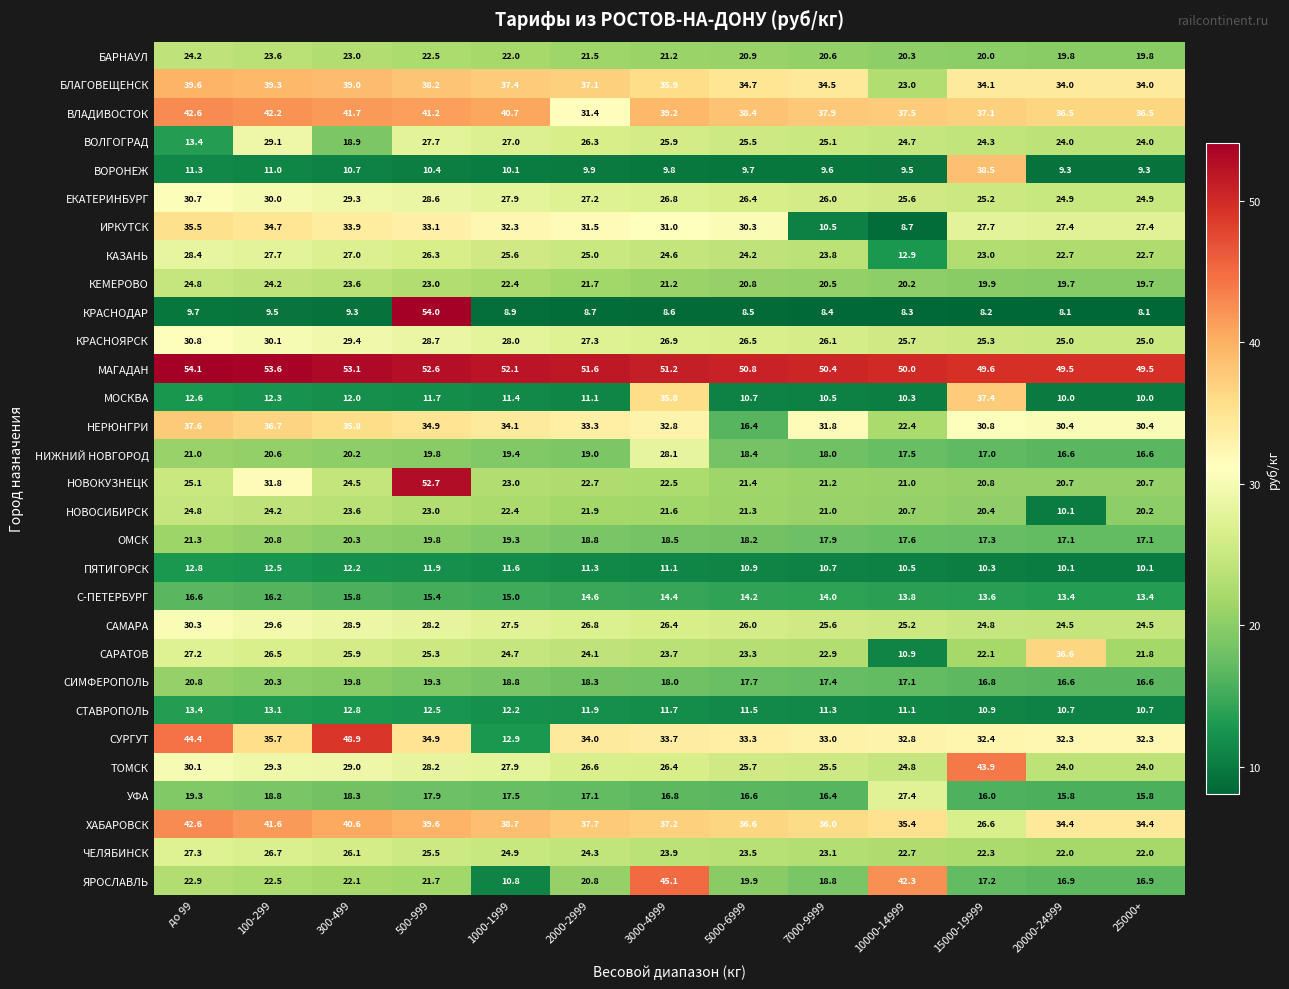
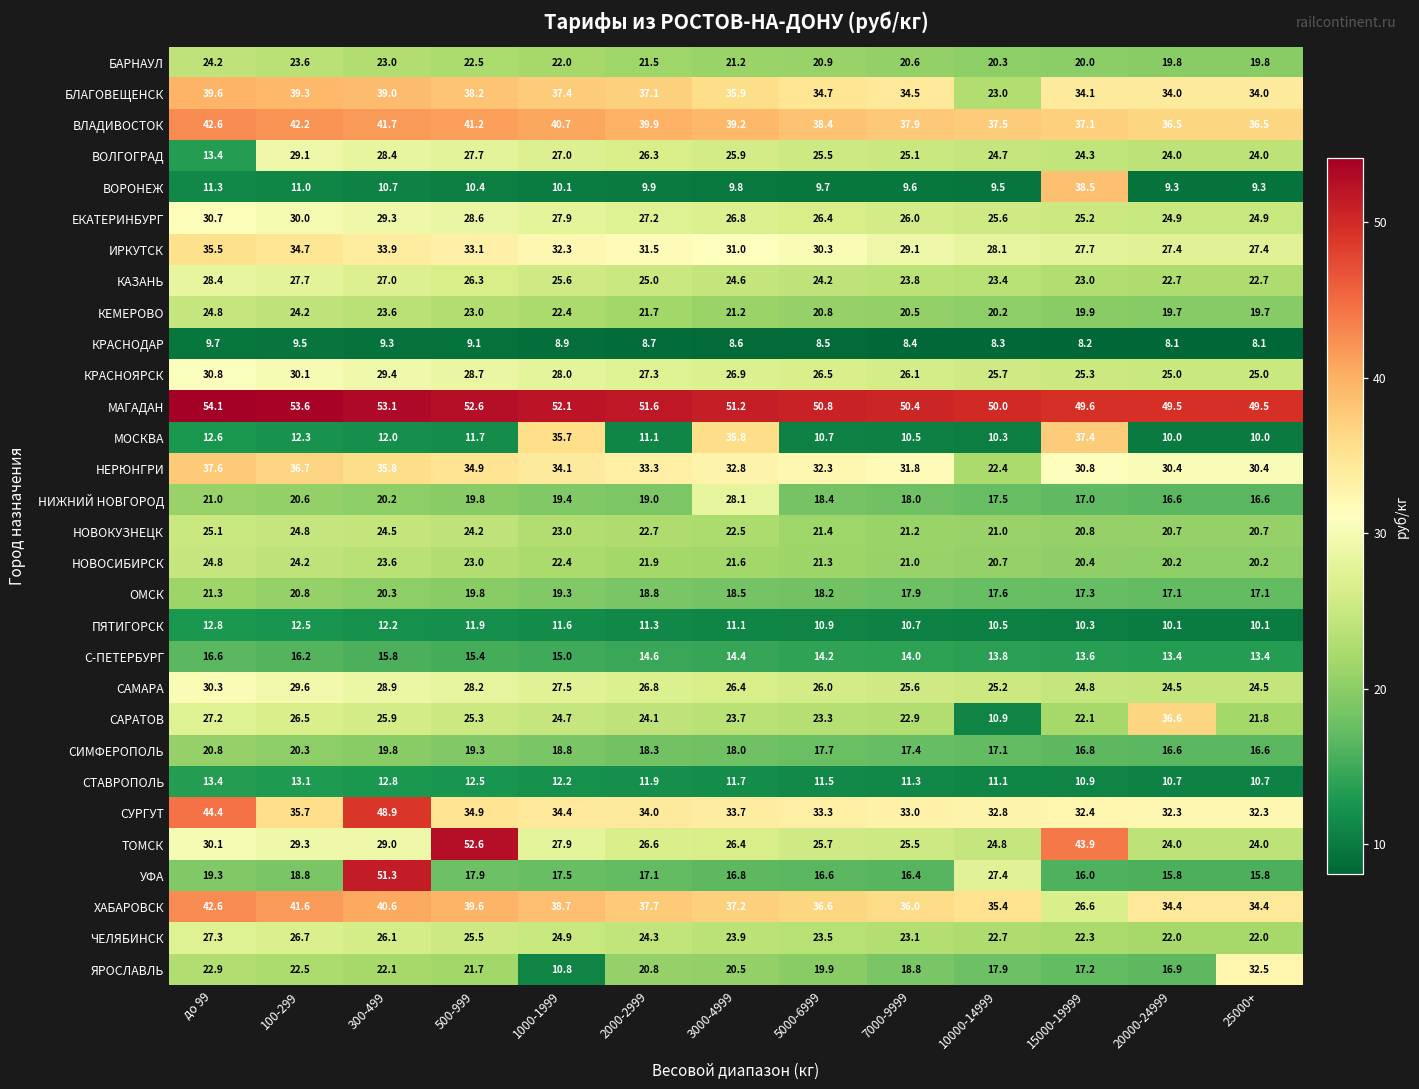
  {
    "ВЛАДИВОСТОК": {
      "до 99": 42.6,
      "100-299": 42.2,
      "300-499": 41.7,
      "500-999": 41.2,
      "1000-1999": 40.7,
-     "2000-2999": 31.4,
+     "2000-2999": 39.9,
      "3000-4999": 39.2,
      "5000-6999": 38.4,
      "7000-9999": 37.9,
      "10000-14999": 37.5,
      "15000-19999": 37.1,
      "20000-24999": 36.5,
      "25000+": 36.5
    },
    "ВОЛГОГРАД": {
      "до 99": 13.4,
      "100-299": 29.1,
-     "300-499": 18.9,
+     "300-499": 28.4,
      "500-999": 27.7,
      "1000-1999": 27.0,
      "2000-2999": 26.3,
      "3000-4999": 25.9,
      "5000-6999": 25.5,
      "7000-9999": 25.1,
      "10000-14999": 24.7,
      "15000-19999": 24.3,
      "20000-24999": 24.0,
      "25000+": 24.0
    },
    "ИРКУТСК": {
      "до 99": 35.5,
      "100-299": 34.7,
      "300-499": 33.9,
      "500-999": 33.1,
      "1000-1999": 32.3,
      "2000-2999": 31.5,
      "3000-4999": 31.0,
      "5000-6999": 30.3,
-     "7000-9999": 10.5,
-     "10000-14999": 8.7,
+     "7000-9999": 29.1,
+     "10000-14999": 28.1,
      "15000-19999": 27.7,
      "20000-24999": 27.4,
      "25000+": 27.4
    },
    "КАЗАНЬ": {
      "до 99": 28.4,
      "100-299": 27.7,
      "300-499": 27.0,
      "500-999": 26.3,
      "1000-1999": 25.6,
      "2000-2999": 25.0,
      "3000-4999": 24.6,
      "5000-6999": 24.2,
      "7000-9999": 23.8,
-     "10000-14999": 12.9,
+     "10000-14999": 23.4,
      "15000-19999": 23.0,
      "20000-24999": 22.7,
      "25000+": 22.7
    },
    "КРАСНОДАР": {
      "до 99": 9.7,
      "100-299": 9.5,
      "300-499": 9.3,
-     "500-999": 54.0,
+     "500-999": 9.1,
      "1000-1999": 8.9,
      "2000-2999": 8.7,
      "3000-4999": 8.6,
      "5000-6999": 8.5,
      "7000-9999": 8.4,
      "10000-14999": 8.3,
      "15000-19999": 8.2,
      "20000-24999": 8.1,
      "25000+": 8.1
    },
    "МОСКВА": {
      "до 99": 12.6,
      "100-299": 12.3,
      "300-499": 12.0,
      "500-999": 11.7,
-     "1000-1999": 11.4,
+     "1000-1999": 35.7,
      "2000-2999": 11.1,
      "3000-4999": 35.8,
      "5000-6999": 10.7,
      "7000-9999": 10.5,
      "10000-14999": 10.3,
      "15000-19999": 37.4,
      "20000-24999": 10.0,
      "25000+": 10.0
    },
    "НЕРЮНГРИ": {
      "до 99": 37.6,
      "100-299": 36.7,
      "300-499": 35.8,
      "500-999": 34.9,
      "1000-1999": 34.1,
      "2000-2999": 33.3,
      "3000-4999": 32.8,
-     "5000-6999": 16.4,
+     "5000-6999": 32.3,
      "7000-9999": 31.8,
      "10000-14999": 22.4,
      "15000-19999": 30.8,
      "20000-24999": 30.4,
      "25000+": 30.4
    },
    "НОВОКУЗНЕЦК": {
      "до 99": 25.1,
-     "100-299": 31.8,
+     "100-299": 24.8,
      "300-499": 24.5,
-     "500-999": 52.7,
+     "500-999": 24.2,
      "1000-1999": 23.0,
      "2000-2999": 22.7,
      "3000-4999": 22.5,
      "5000-6999": 21.4,
      "7000-9999": 21.2,
      "10000-14999": 21.0,
      "15000-19999": 20.8,
      "20000-24999": 20.7,
      "25000+": 20.7
    },
    "НОВОСИБИРСК": {
      "до 99": 24.8,
      "100-299": 24.2,
      "300-499": 23.6,
      "500-999": 23.0,
      "1000-1999": 22.4,
      "2000-2999": 21.9,
      "3000-4999": 21.6,
      "5000-6999": 21.3,
      "7000-9999": 21.0,
      "10000-14999": 20.7,
      "15000-19999": 20.4,
-     "20000-24999": 10.1,
+     "20000-24999": 20.2,
      "25000+": 20.2
    },
    "СУРГУТ": {
      "до 99": 44.4,
      "100-299": 35.7,
      "300-499": 48.9,
      "500-999": 34.9,
-     "1000-1999": 12.9,
+     "1000-1999": 34.4,
      "2000-2999": 34.0,
      "3000-4999": 33.7,
      "5000-6999": 33.3,
      "7000-9999": 33.0,
      "10000-14999": 32.8,
      "15000-19999": 32.4,
      "20000-24999": 32.3,
      "25000+": 32.3
    },
    "ТОМСК": {
      "до 99": 30.1,
      "100-299": 29.3,
      "300-499": 29.0,
-     "500-999": 28.2,
+     "500-999": 52.6,
      "1000-1999": 27.9,
      "2000-2999": 26.6,
      "3000-4999": 26.4,
      "5000-6999": 25.7,
      "7000-9999": 25.5,
      "10000-14999": 24.8,
      "15000-19999": 43.9,
      "20000-24999": 24.0,
      "25000+": 24.0
    },
    "УФА": {
      "до 99": 19.3,
      "100-299": 18.8,
-     "300-499": 18.3,
+     "300-499": 51.3,
      "500-999": 17.9,
      "1000-1999": 17.5,
      "2000-2999": 17.1,
      "3000-4999": 16.8,
      "5000-6999": 16.6,
      "7000-9999": 16.4,
      "10000-14999": 27.4,
      "15000-19999": 16.0,
      "20000-24999": 15.8,
      "25000+": 15.8
    },
    "ЯРОСЛАВЛЬ": {
      "до 99": 22.9,
      "100-299": 22.5,
      "300-499": 22.1,
      "500-999": 21.7,
      "1000-1999": 10.8,
      "2000-2999": 20.8,
-     "3000-4999": 45.1,
+     "3000-4999": 20.5,
      "5000-6999": 19.9,
      "7000-9999": 18.8,
-     "10000-14999": 42.3,
+     "10000-14999": 17.9,
      "15000-19999": 17.2,
      "20000-24999": 16.9,
-     "25000+": 16.9
+     "25000+": 32.5
    }
  }
